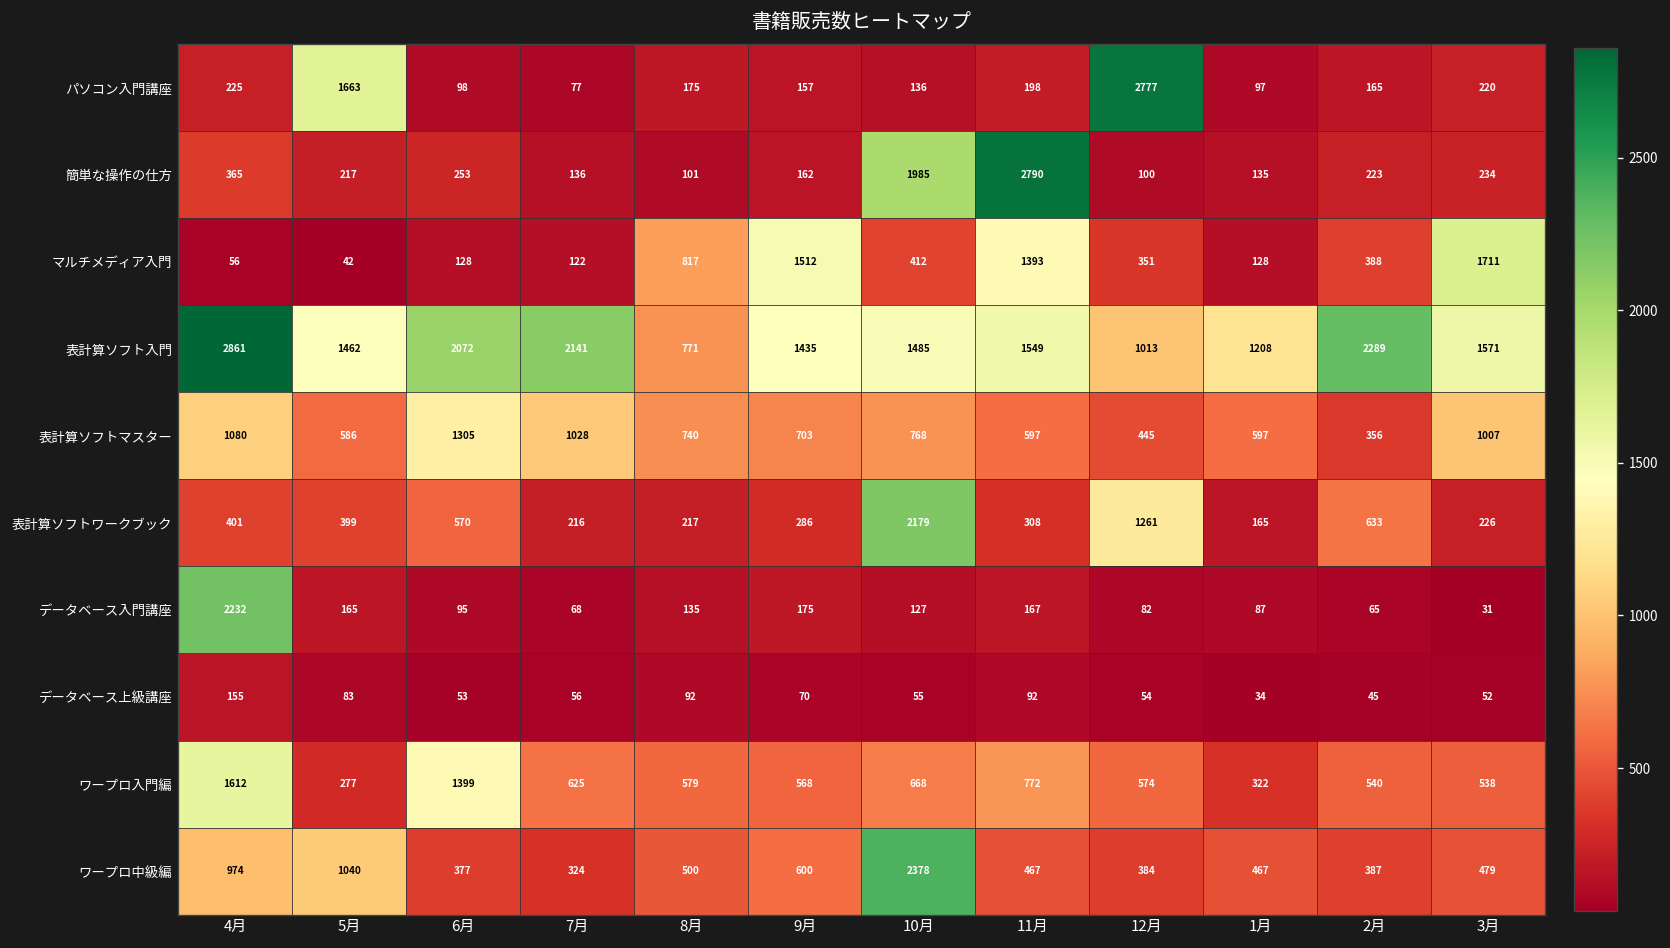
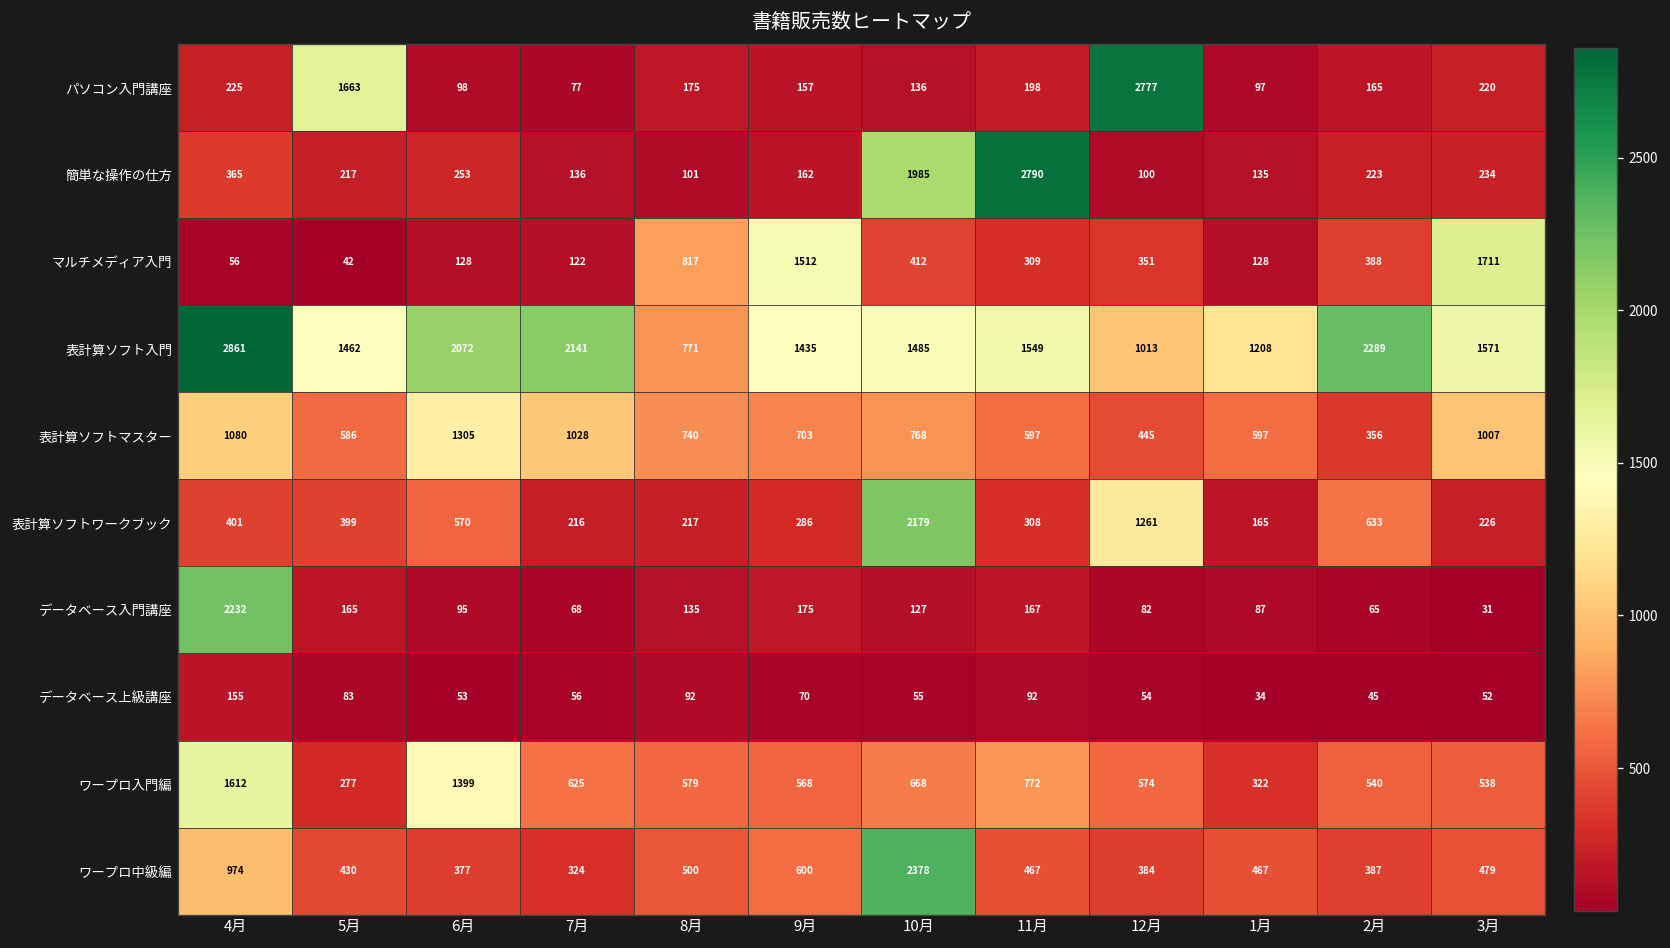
  {
    "パソコン入門講座": {
      "4月": 225,
      "5月": 1663,
      "6月": 98,
      "7月": 77,
      "8月": 175,
      "9月": 157,
      "10月": 136,
      "11月": 198,
      "12月": 2777,
      "1月": 97,
      "2月": 165,
      "3月": 220
    },
    "簡単な操作の仕方": {
      "4月": 365,
      "5月": 217,
      "6月": 253,
      "7月": 136,
      "8月": 101,
      "9月": 162,
      "10月": 1985,
      "11月": 2790,
      "12月": 100,
      "1月": 135,
      "2月": 223,
      "3月": 234
    },
    "マルチメディア入門": {
      "4月": 56,
      "5月": 42,
      "6月": 128,
      "7月": 122,
      "8月": 817,
      "9月": 1512,
      "10月": 412,
-     "11月": 1393,
+     "11月": 309,
      "12月": 351,
      "1月": 128,
      "2月": 388,
      "3月": 1711
    },
    "表計算ソフト入門": {
      "4月": 2861,
      "5月": 1462,
      "6月": 2072,
      "7月": 2141,
      "8月": 771,
      "9月": 1435,
      "10月": 1485,
      "11月": 1549,
      "12月": 1013,
      "1月": 1208,
      "2月": 2289,
      "3月": 1571
    },
    "表計算ソフトマスター": {
      "4月": 1080,
      "5月": 586,
      "6月": 1305,
      "7月": 1028,
      "8月": 740,
      "9月": 703,
      "10月": 768,
      "11月": 597,
      "12月": 445,
      "1月": 597,
      "2月": 356,
      "3月": 1007
    },
    "表計算ソフトワークブック": {
      "4月": 401,
      "5月": 399,
      "6月": 570,
      "7月": 216,
      "8月": 217,
      "9月": 286,
      "10月": 2179,
      "11月": 308,
      "12月": 1261,
      "1月": 165,
      "2月": 633,
      "3月": 226
    },
    "データベース入門講座": {
      "4月": 2232,
      "5月": 165,
      "6月": 95,
      "7月": 68,
      "8月": 135,
      "9月": 175,
      "10月": 127,
      "11月": 167,
      "12月": 82,
      "1月": 87,
      "2月": 65,
      "3月": 31
    },
    "データベース上級講座": {
      "4月": 155,
      "5月": 83,
      "6月": 53,
      "7月": 56,
      "8月": 92,
      "9月": 70,
      "10月": 55,
      "11月": 92,
      "12月": 54,
      "1月": 34,
      "2月": 45,
      "3月": 52
    },
    "ワープロ入門編": {
      "4月": 1612,
      "5月": 277,
      "6月": 1399,
      "7月": 625,
      "8月": 579,
      "9月": 568,
      "10月": 668,
      "11月": 772,
      "12月": 574,
      "1月": 322,
      "2月": 540,
      "3月": 538
    },
    "ワープロ中級編": {
      "4月": 974,
-     "5月": 1040,
+     "5月": 430,
      "6月": 377,
      "7月": 324,
      "8月": 500,
      "9月": 600,
      "10月": 2378,
      "11月": 467,
      "12月": 384,
      "1月": 467,
      "2月": 387,
      "3月": 479
    }
  }
